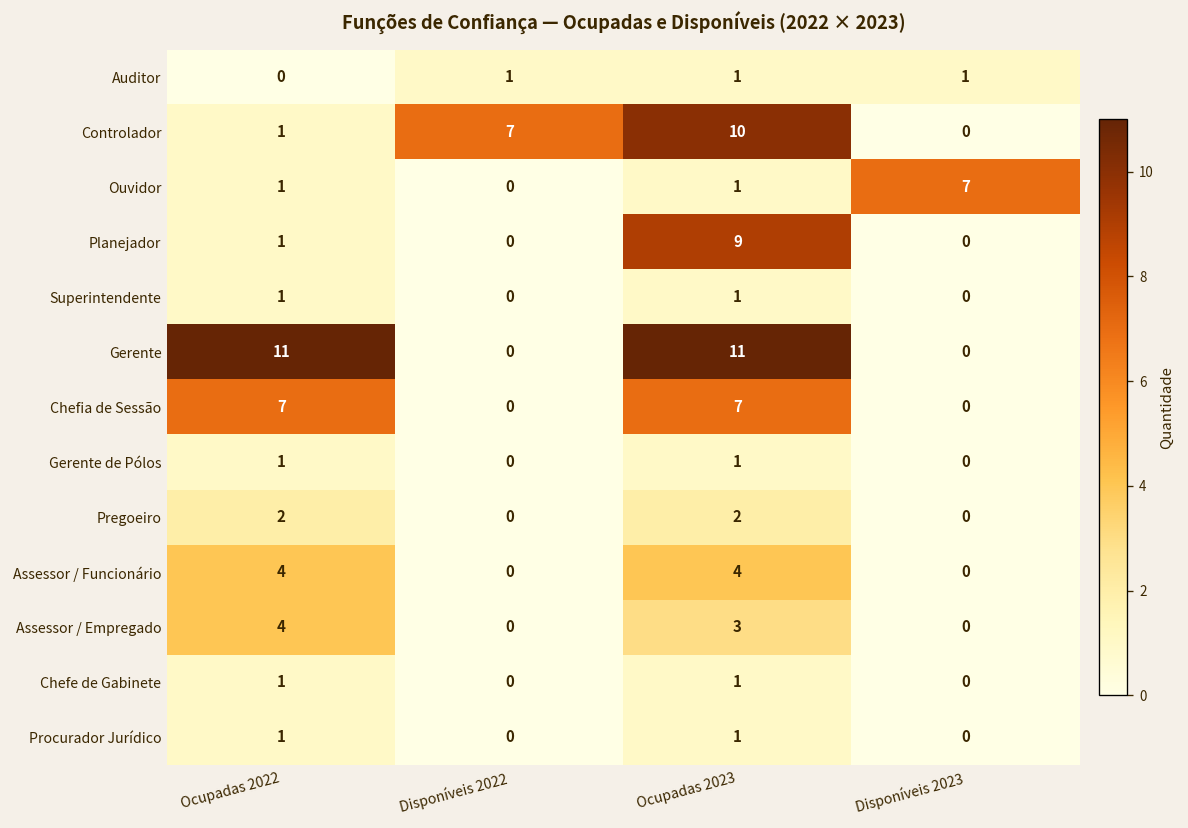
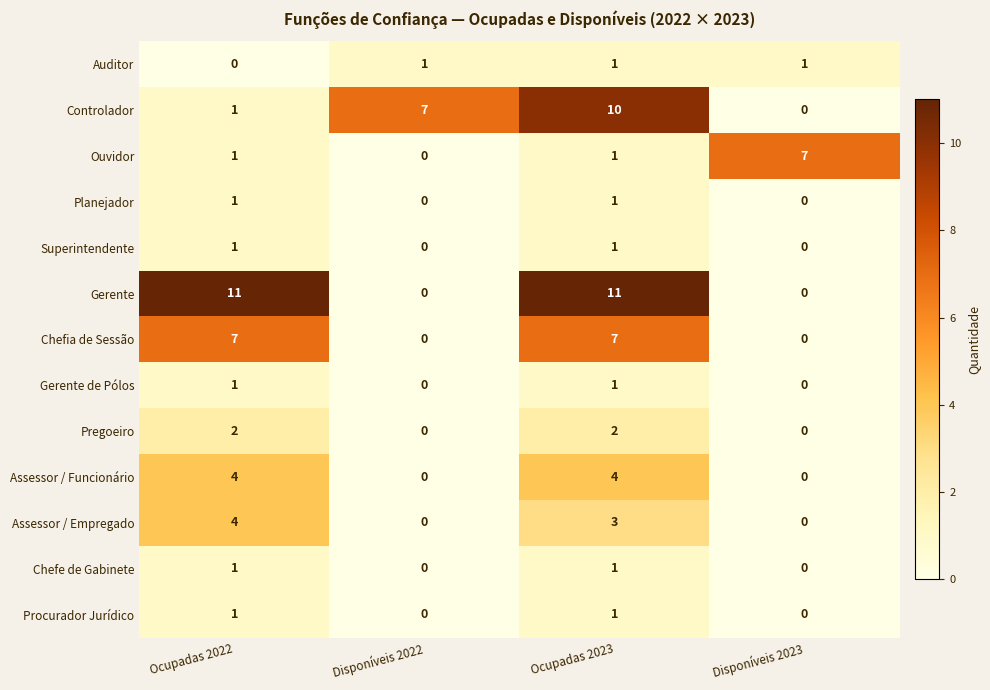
  {
    "Auditor": {
      "Ocupadas 2022": 0,
      "Disponíveis 2022": 1,
      "Ocupadas 2023": 1,
      "Disponíveis 2023": 1
    },
    "Controlador": {
      "Ocupadas 2022": 1,
      "Disponíveis 2022": 7,
      "Ocupadas 2023": 10,
      "Disponíveis 2023": 0
    },
    "Ouvidor": {
      "Ocupadas 2022": 1,
      "Disponíveis 2022": 0,
      "Ocupadas 2023": 1,
      "Disponíveis 2023": 7
    },
    "Planejador": {
      "Ocupadas 2022": 1,
      "Disponíveis 2022": 0,
-     "Ocupadas 2023": 9,
+     "Ocupadas 2023": 1,
      "Disponíveis 2023": 0
    },
    "Superintendente": {
      "Ocupadas 2022": 1,
      "Disponíveis 2022": 0,
      "Ocupadas 2023": 1,
      "Disponíveis 2023": 0
    },
    "Gerente": {
      "Ocupadas 2022": 11,
      "Disponíveis 2022": 0,
      "Ocupadas 2023": 11,
      "Disponíveis 2023": 0
    },
    "Chefia de Sessão": {
      "Ocupadas 2022": 7,
      "Disponíveis 2022": 0,
      "Ocupadas 2023": 7,
      "Disponíveis 2023": 0
    },
    "Gerente de Pólos": {
      "Ocupadas 2022": 1,
      "Disponíveis 2022": 0,
      "Ocupadas 2023": 1,
      "Disponíveis 2023": 0
    },
    "Pregoeiro": {
      "Ocupadas 2022": 2,
      "Disponíveis 2022": 0,
      "Ocupadas 2023": 2,
      "Disponíveis 2023": 0
    },
    "Assessor / Funcionário": {
      "Ocupadas 2022": 4,
      "Disponíveis 2022": 0,
      "Ocupadas 2023": 4,
      "Disponíveis 2023": 0
    },
    "Assessor / Empregado": {
      "Ocupadas 2022": 4,
      "Disponíveis 2022": 0,
      "Ocupadas 2023": 3,
      "Disponíveis 2023": 0
    },
    "Chefe de Gabinete": {
      "Ocupadas 2022": 1,
      "Disponíveis 2022": 0,
      "Ocupadas 2023": 1,
      "Disponíveis 2023": 0
    },
    "Procurador Jurídico": {
      "Ocupadas 2022": 1,
      "Disponíveis 2022": 0,
      "Ocupadas 2023": 1,
      "Disponíveis 2023": 0
    }
  }
